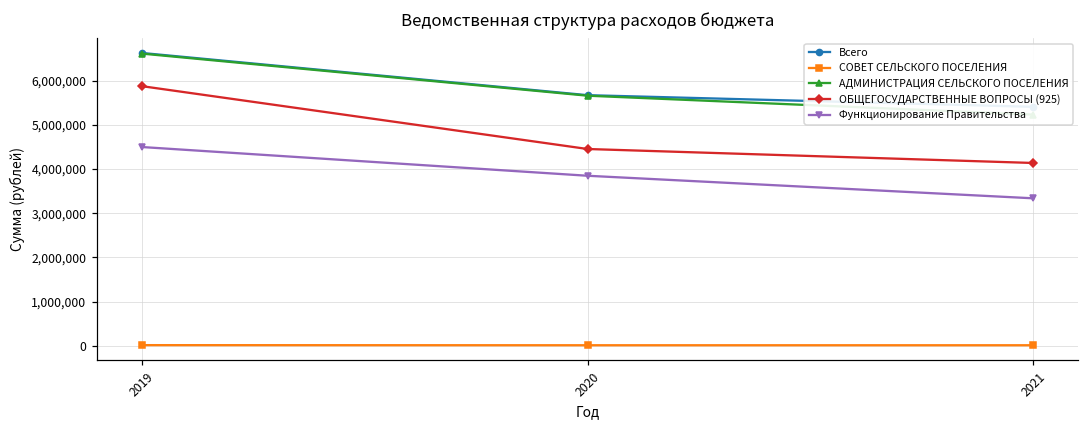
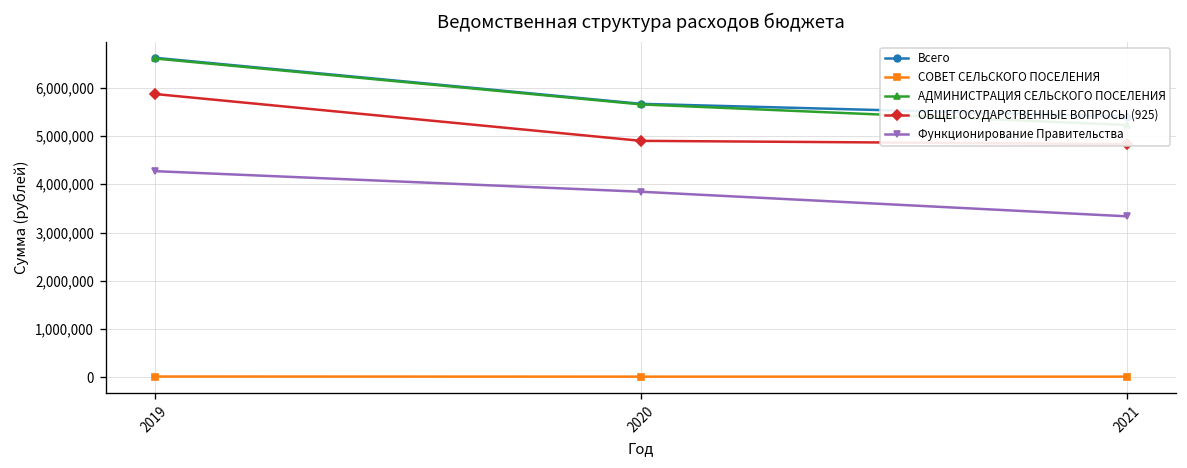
  {
    "СОВЕТ СЕЛЬСКОГО ПОСЕЛЕНИЯ": {
      "2019": "0",
      "2020": "0",
      "2021": "0"
    },
    "ОБЩЕГОСУДАРСТВЕННЫЕ ВОПРОСЫ (925)": {
      "2019": "5,900,000",
-     "2020": "4,500,000",
-     "2021": "4,100,000"
+     "2020": "4,900,000",
+     "2021": "4,800,000"
    },
    "Функционирование Правительства": {
-     "2019": "4,500,000",
+     "2019": "4,300,000",
      "2020": "3,800,000",
      "2021": "3,300,000"
    }
  }
